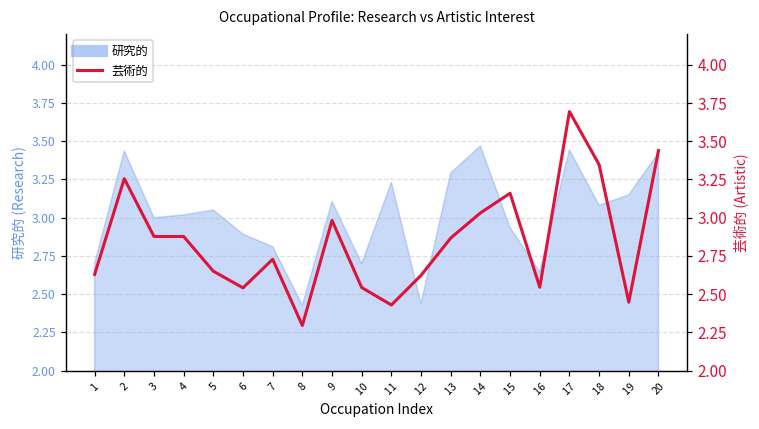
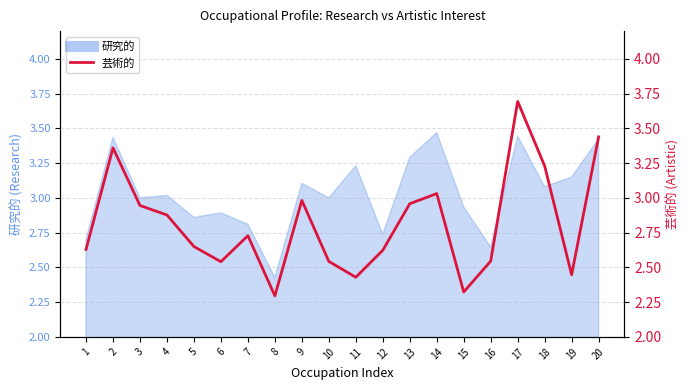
  {
    "研究的": {
      "1": 2.70,
      "2": 3.44,
      "3": 3.00,
      "4": 3.02,
-     "5": 3.05,
+     "5": 2.86,
      "6": 2.89,
      "7": 2.81,
      "8": 2.43,
      "9": 3.11,
-     "10": 2.7,
+     "10": 3.0,
      "11": 3.23,
-     "12": 2.44,
+     "12": 2.74,
      "13": 3.29,
      "14": 3.47,
      "15": 2.94,
      "16": 2.65,
      "17": 3.44,
      "18": 3.08,
      "19": 3.15,
      "20": 3.42
    },
    "芸術的": {
      "1": 2.63,
-     "2": 3.26,
-     "3": 2.88,
+     "2": 3.36,
+     "3": 2.95,
      "4": 2.88,
      "5": 2.65,
      "6": 2.54,
      "7": 2.73,
      "8": 2.30,
      "9": 2.98,
      "10": 2.54,
      "11": 2.43,
      "12": 2.62,
-     "13": 2.87,
+     "13": 2.96,
      "14": 3.03,
-     "15": 3.16,
+     "15": 2.32,
      "16": 2.55,
      "17": 3.69,
-     "18": 3.35,
+     "18": 3.23,
      "19": 2.45,
      "20": 3.44
    }
  }
